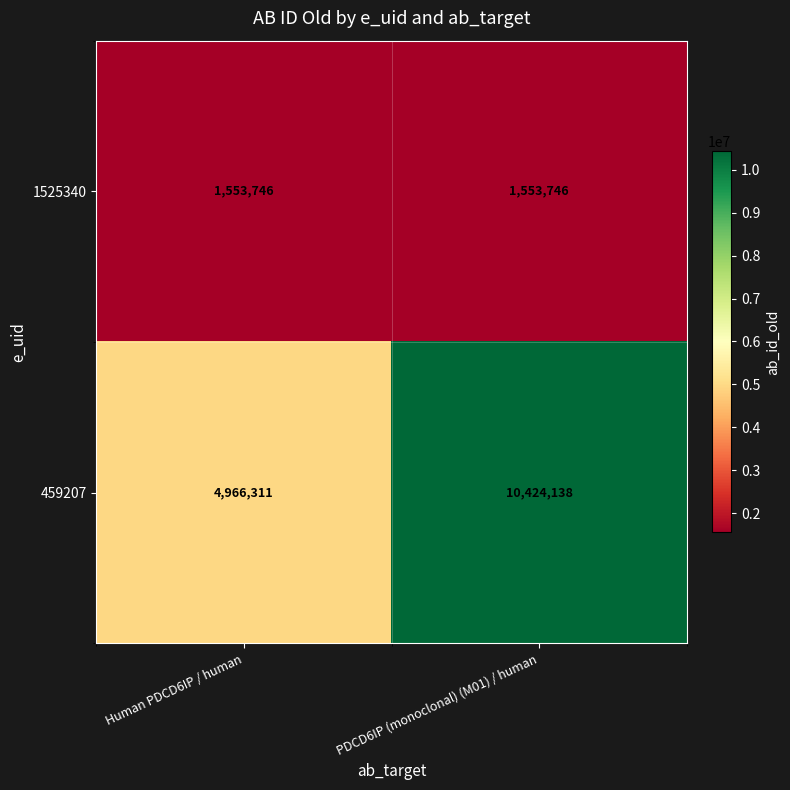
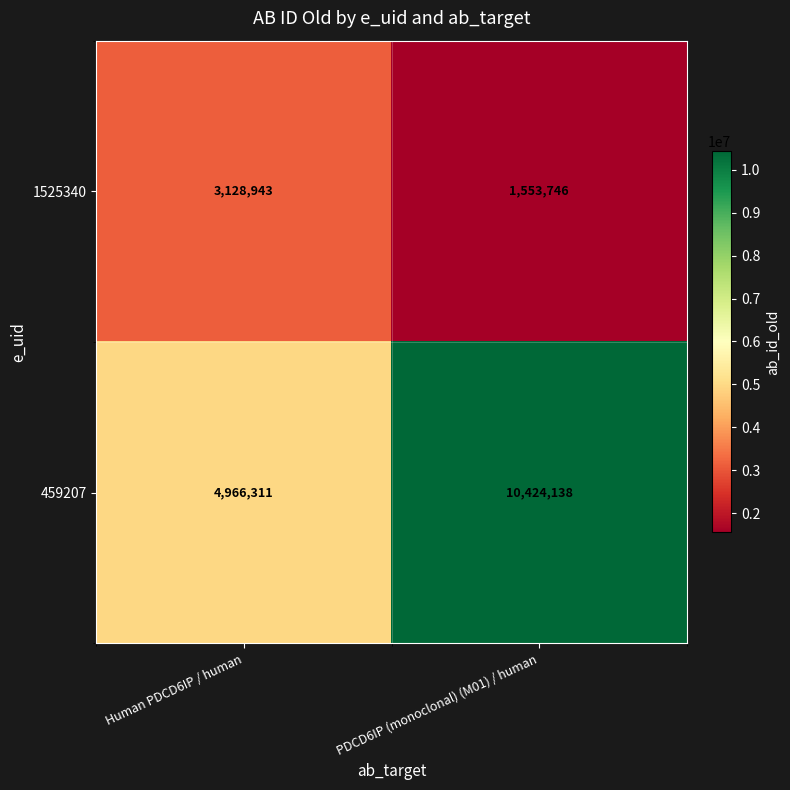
  {
    "1525340": {
-     "Human PDCD6IP / human": "1,553,746",
+     "Human PDCD6IP / human": "3,128,943",
      "PDCD6IP (monoclonal) (M01) / human": "1,553,746"
    },
    "459207": {
      "Human PDCD6IP / human": "4,966,311",
      "PDCD6IP (monoclonal) (M01) / human": "10,424,138"
    }
  }
